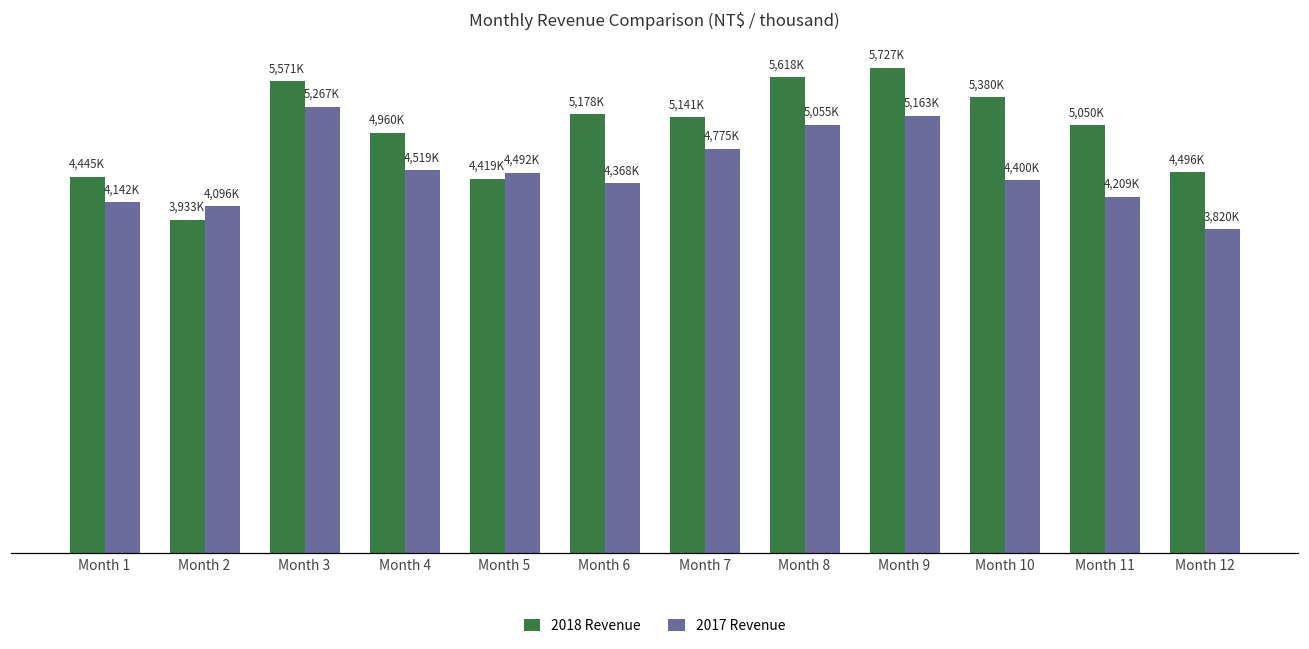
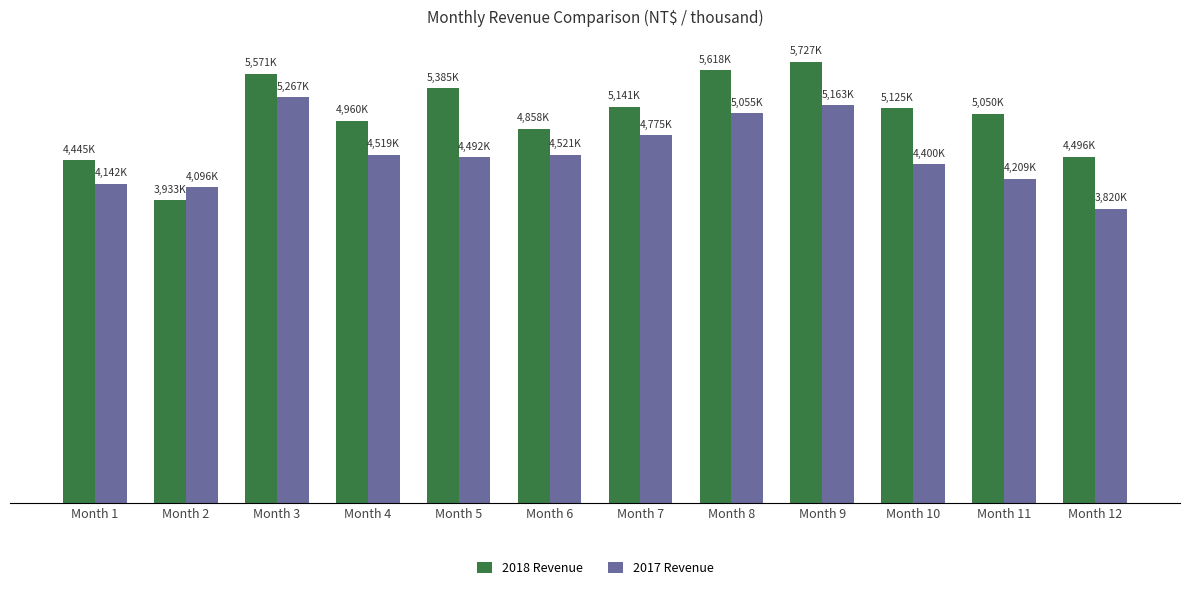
  {
    "2018 Revenue": {
      "Month 1": "4,445K",
      "Month 2": "3,933K",
      "Month 3": "5,571K",
      "Month 4": "4,960K",
-     "Month 5": "4,419K",
-     "Month 6": "5,178K",
+     "Month 5": "5,385K",
+     "Month 6": "4,858K",
      "Month 7": "5,141K",
      "Month 8": "5,618K",
      "Month 9": "5,727K",
-     "Month 10": "5,380K",
+     "Month 10": "5,125K",
      "Month 11": "5,050K",
      "Month 12": "4,496K"
    },
    "2017 Revenue": {
      "Month 1": "4,142K",
      "Month 2": "4,096K",
      "Month 3": "5,267K",
      "Month 4": "4,519K",
      "Month 5": "4,492K",
-     "Month 6": "4,368K",
+     "Month 6": "4,521K",
      "Month 7": "4,775K",
      "Month 8": "5,055K",
      "Month 9": "5,163K",
      "Month 10": "4,400K",
      "Month 11": "4,209K",
      "Month 12": "3,820K"
    }
  }
